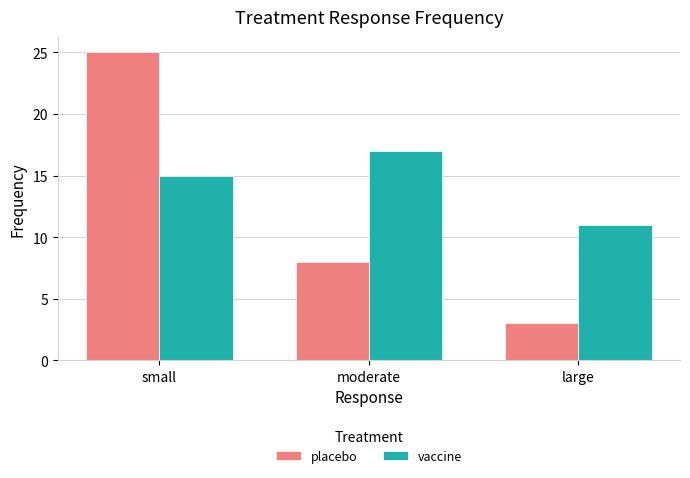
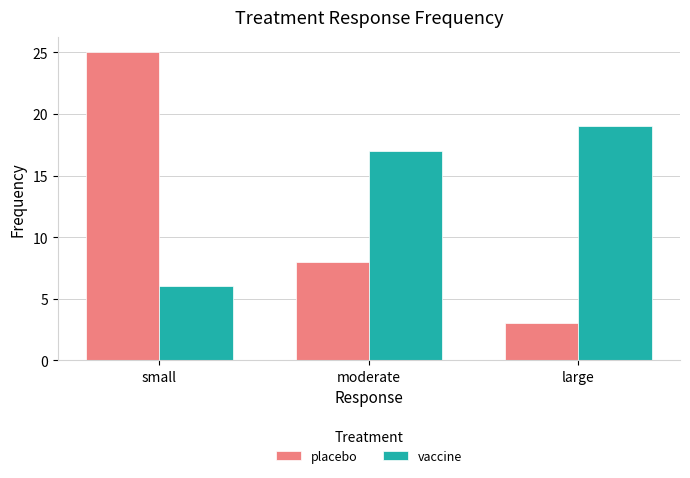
  {
    "placebo": {
      "small": 25,
      "moderate": 8,
      "large": 3
    },
    "vaccine": {
-     "small": 15,
+     "small": 6,
      "moderate": 17,
-     "large": 11
+     "large": 19
    }
  }
